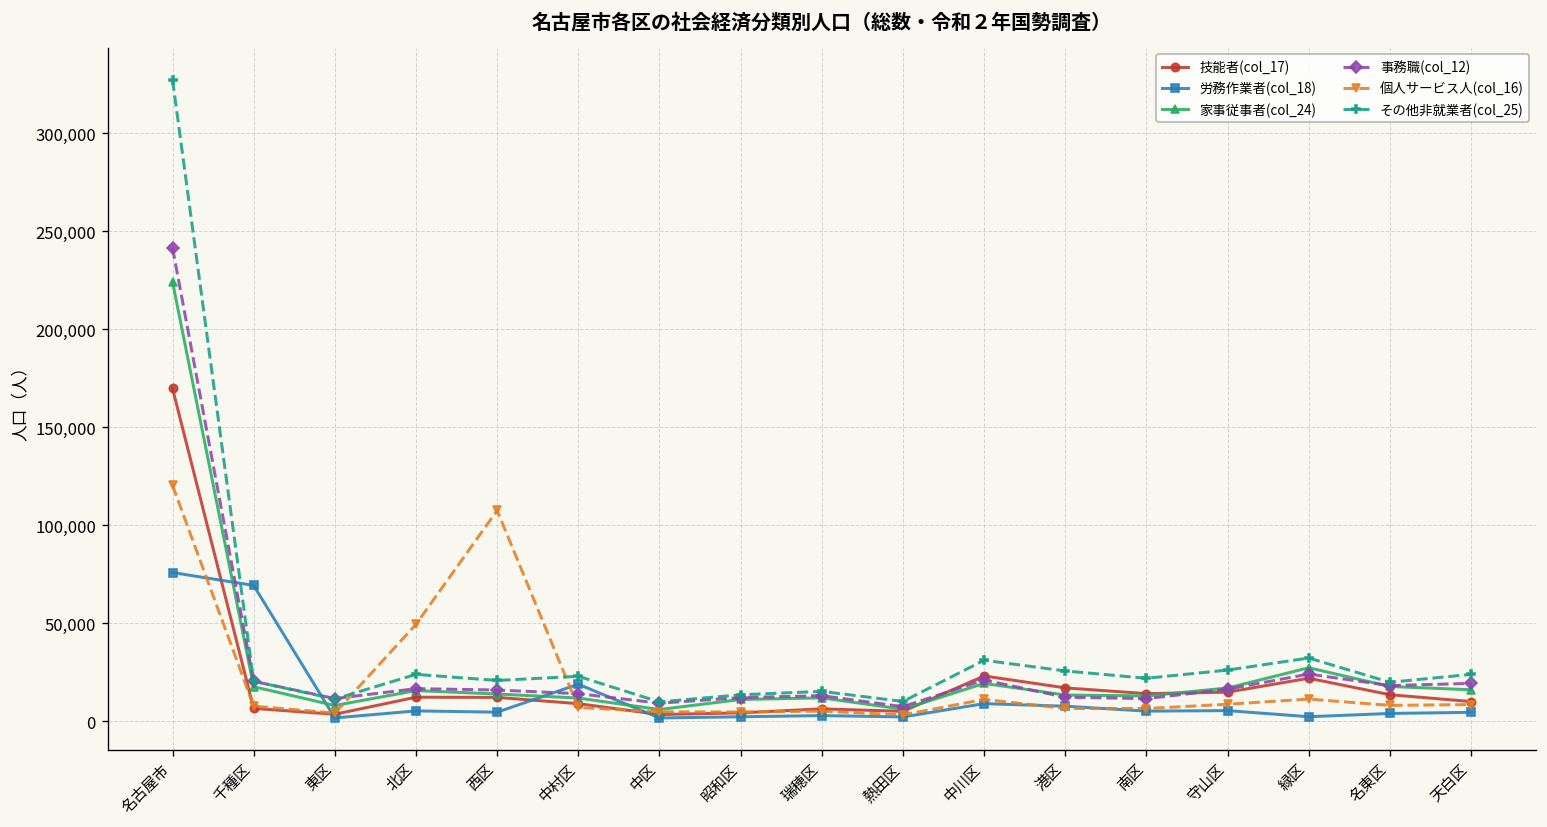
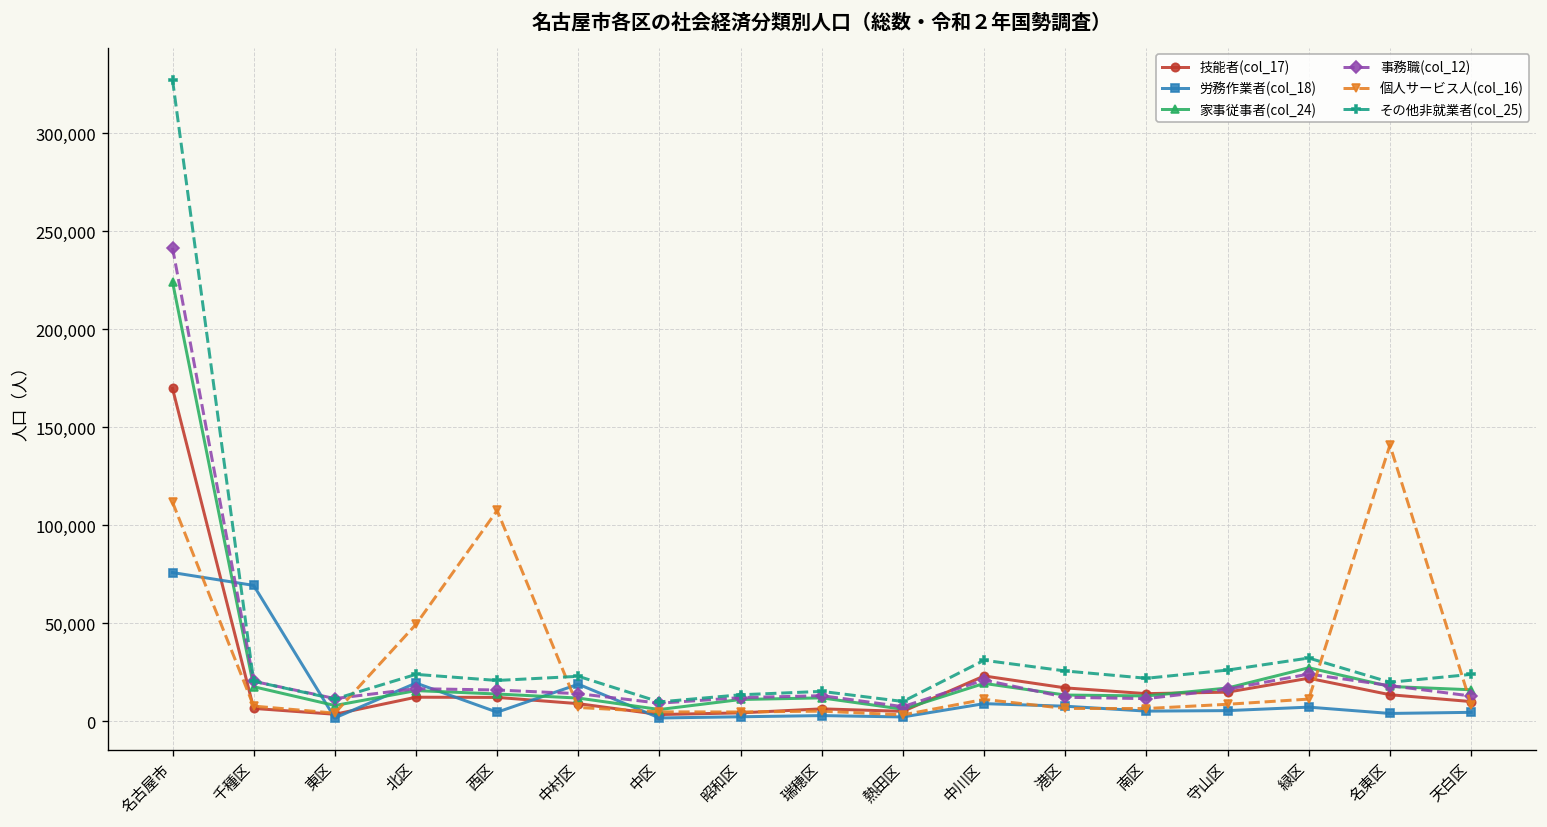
  {
    "技能者(col_17)": {
      "名古屋市": "170,000",
      "北区": "12,000",
      "西区": "12,000",
      "中村区": "9,000",
      "中川区": "23,000",
      "港区": "17,000",
      "緑区": "22,000",
      "名東区": "13,000"
    },
    "労務作業者(col_18)": {
      "名古屋市": "76,000",
      "千種区": "69,000",
      "東区": "2,000",
-     "北区": "5,000",
+     "北区": "19,000",
      "西区": "5,000",
      "中村区": "19,000",
      "中区": "2,000",
      "昭和区": "2,000",
      "瑞穂区": "3,000",
      "中川区": "9,000",
      "守山区": "5,000",
-     "緑区": "2,000",
+     "緑区": "7,000",
      "名東区": "4,000",
      "天白区": "4,000"
    },
    "事務職(col_12)": {
      "名古屋市": "241,000",
      "西区": "16,000",
      "中村区": "14,000",
      "中川区": "21,000",
      "緑区": "24,000",
-     "天白区": "19,000"
+     "天白区": "13,000"
    },
    "個人サービス人(col_16)": {
-     "名古屋市": "120,000",
+     "名古屋市": "112,000",
      "北区": "49,000",
      "西区": "107,000",
      "中村区": "7,000",
      "中川区": "11,000",
      "守山区": "9,000",
      "緑区": "11,000",
-     "名東区": "8,000"
+     "名東区": "141,000"
    }
  }
